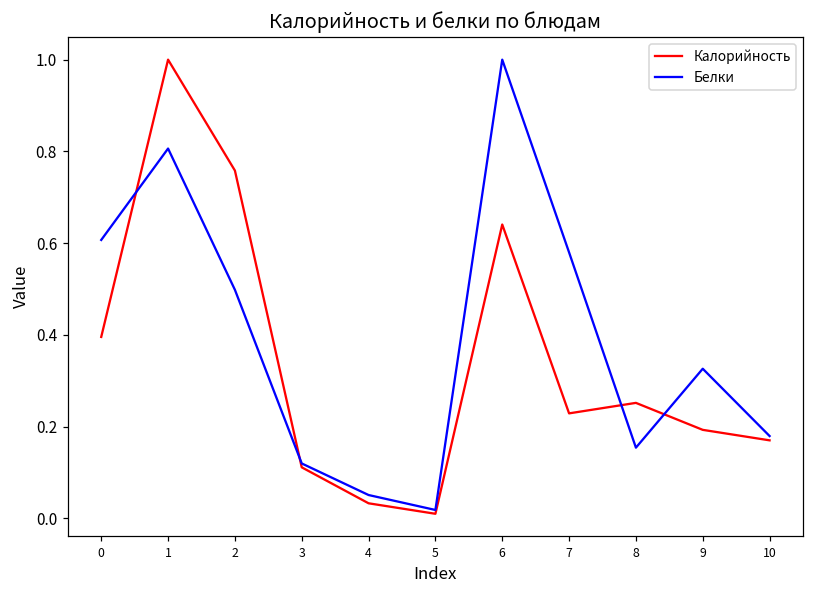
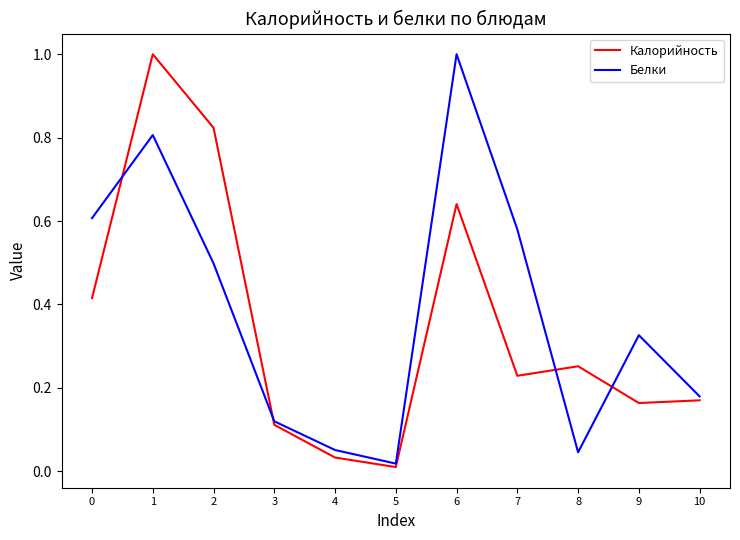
  {
    "Калорийность": {
-     "0": 0.40,
+     "0": 0.42,
      "1": 1.00,
-     "2": 0.76,
+     "2": 0.82,
      "3": 0.11,
      "4": 0.03,
      "5": 0.01,
      "6": 0.64,
      "7": 0.23,
      "8": 0.25,
-     "9": 0.19,
+     "9": 0.16,
      "10": 0.17
    },
    "Белки": {
      "0": 0.61,
      "1": 0.81,
      "2": 0.50,
      "3": 0.12,
      "4": 0.05,
      "5": 0.02,
      "6": 1.00,
      "7": 0.58,
-     "8": 0.15,
+     "8": 0.05,
      "9": 0.33,
      "10": 0.18
    }
  }
